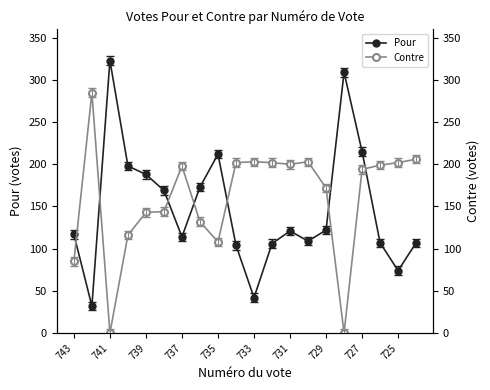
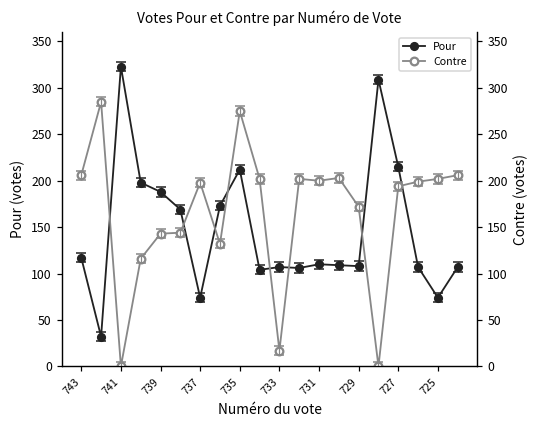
  {
    "Pour": {
      "743": 120,
      "741": 320,
      "739": 190,
-     "737": 110,
+     "737": 70,
      "735": 210,
-     "733": 40,
-     "731": 120,
-     "729": 120,
+     "733": 110,
+     "731": 110,
+     "729": 110,
      "727": 220,
      "725": 70
    },
    "Contre": {
-     "743": 90,
+     "743": 210,
      "741": 0,
      "739": 140,
      "737": 200,
-     "735": 110,
-     "733": 200,
+     "735": 280,
+     "733": 20,
      "731": 200,
      "729": 170,
      "727": 190,
      "725": 200
    }
  }
